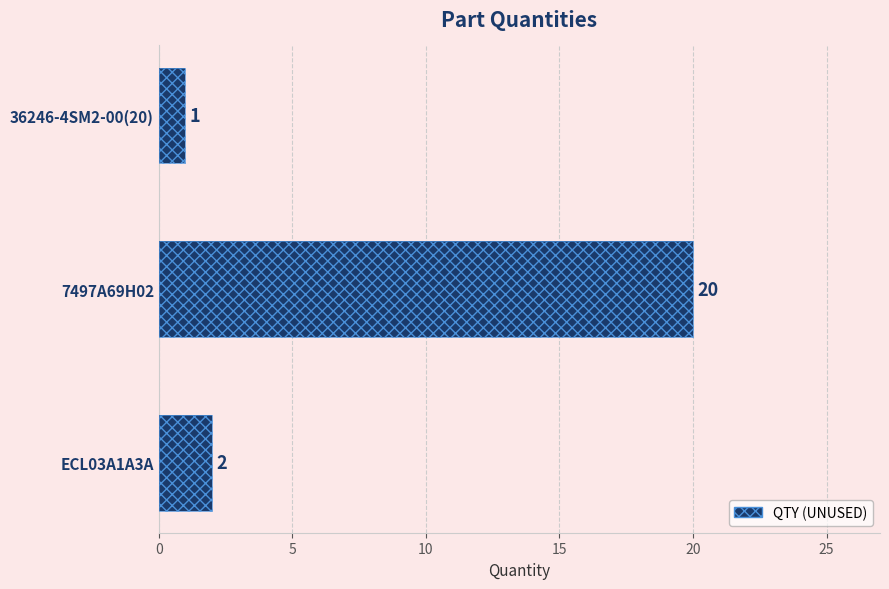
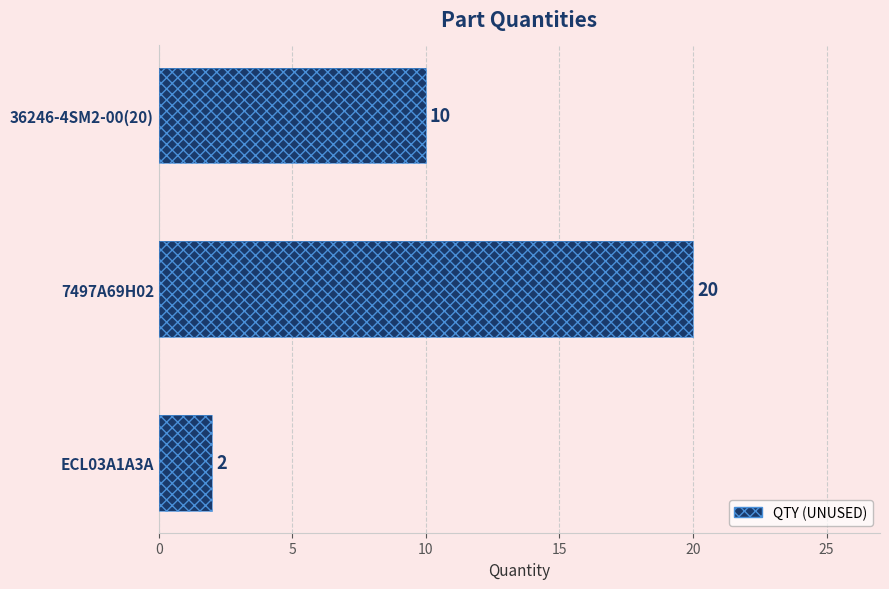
  {
-   "36246-4SM2-00(20)": 1,
+   "36246-4SM2-00(20)": 10,
    "7497A69H02": 20,
    "ECL03A1A3A": 2
  }
